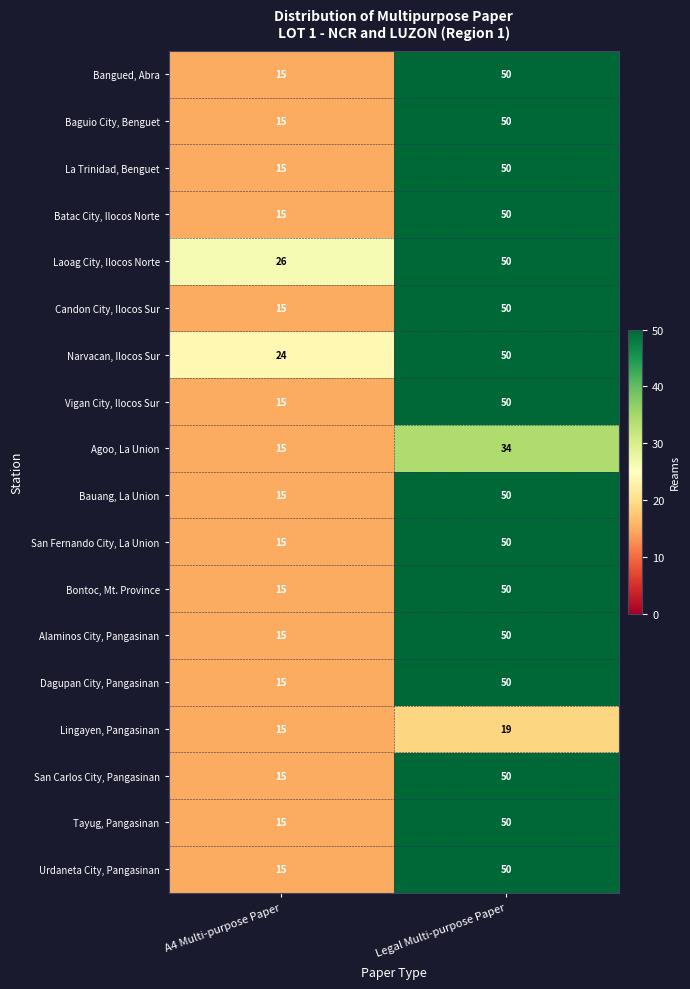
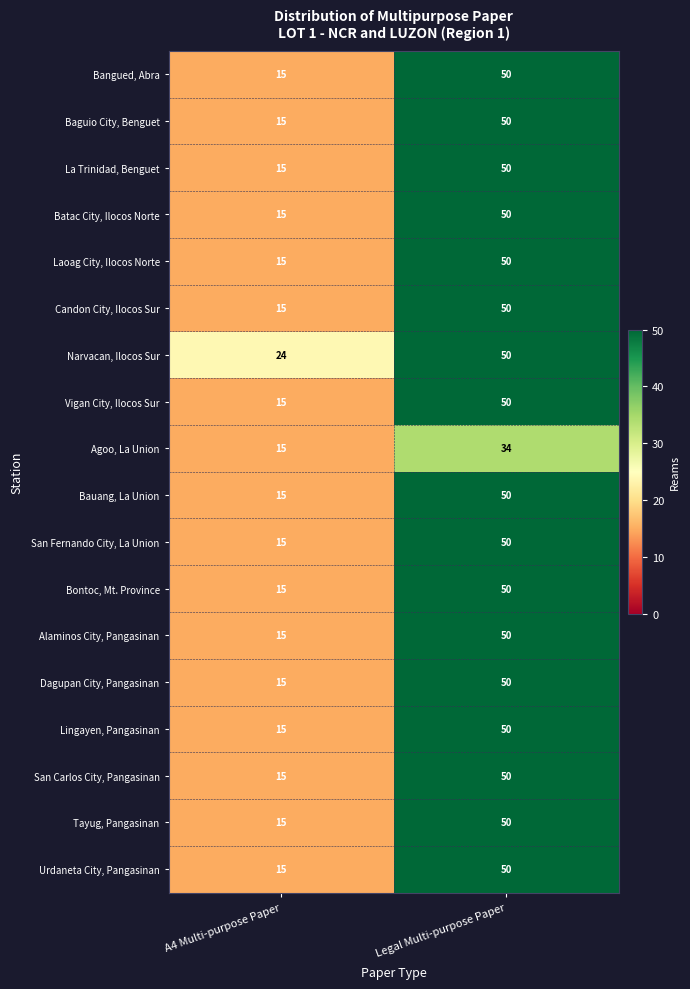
  {
    "Bangued, Abra": {
      "A4 Multi-purpose Paper": 15,
      "Legal Multi-purpose Paper": 50
    },
    "Baguio City, Benguet": {
      "A4 Multi-purpose Paper": 15,
      "Legal Multi-purpose Paper": 50
    },
    "La Trinidad, Benguet": {
      "A4 Multi-purpose Paper": 15,
      "Legal Multi-purpose Paper": 50
    },
    "Batac City, Ilocos Norte": {
      "A4 Multi-purpose Paper": 15,
      "Legal Multi-purpose Paper": 50
    },
    "Laoag City, Ilocos Norte": {
-     "A4 Multi-purpose Paper": 26,
+     "A4 Multi-purpose Paper": 15,
      "Legal Multi-purpose Paper": 50
    },
    "Candon City, Ilocos Sur": {
      "A4 Multi-purpose Paper": 15,
      "Legal Multi-purpose Paper": 50
    },
    "Narvacan, Ilocos Sur": {
      "A4 Multi-purpose Paper": 24,
      "Legal Multi-purpose Paper": 50
    },
    "Vigan City, Ilocos Sur": {
      "A4 Multi-purpose Paper": 15,
      "Legal Multi-purpose Paper": 50
    },
    "Agoo, La Union": {
      "A4 Multi-purpose Paper": 15,
      "Legal Multi-purpose Paper": 34
    },
    "Bauang, La Union": {
      "A4 Multi-purpose Paper": 15,
      "Legal Multi-purpose Paper": 50
    },
    "San Fernando City, La Union": {
      "A4 Multi-purpose Paper": 15,
      "Legal Multi-purpose Paper": 50
    },
    "Bontoc, Mt. Province": {
      "A4 Multi-purpose Paper": 15,
      "Legal Multi-purpose Paper": 50
    },
    "Alaminos City, Pangasinan": {
      "A4 Multi-purpose Paper": 15,
      "Legal Multi-purpose Paper": 50
    },
    "Dagupan City, Pangasinan": {
      "A4 Multi-purpose Paper": 15,
      "Legal Multi-purpose Paper": 50
    },
    "Lingayen, Pangasinan": {
      "A4 Multi-purpose Paper": 15,
-     "Legal Multi-purpose Paper": 19
+     "Legal Multi-purpose Paper": 50
    },
    "San Carlos City, Pangasinan": {
      "A4 Multi-purpose Paper": 15,
      "Legal Multi-purpose Paper": 50
    },
    "Tayug, Pangasinan": {
      "A4 Multi-purpose Paper": 15,
      "Legal Multi-purpose Paper": 50
    },
    "Urdaneta City, Pangasinan": {
      "A4 Multi-purpose Paper": 15,
      "Legal Multi-purpose Paper": 50
    }
  }
